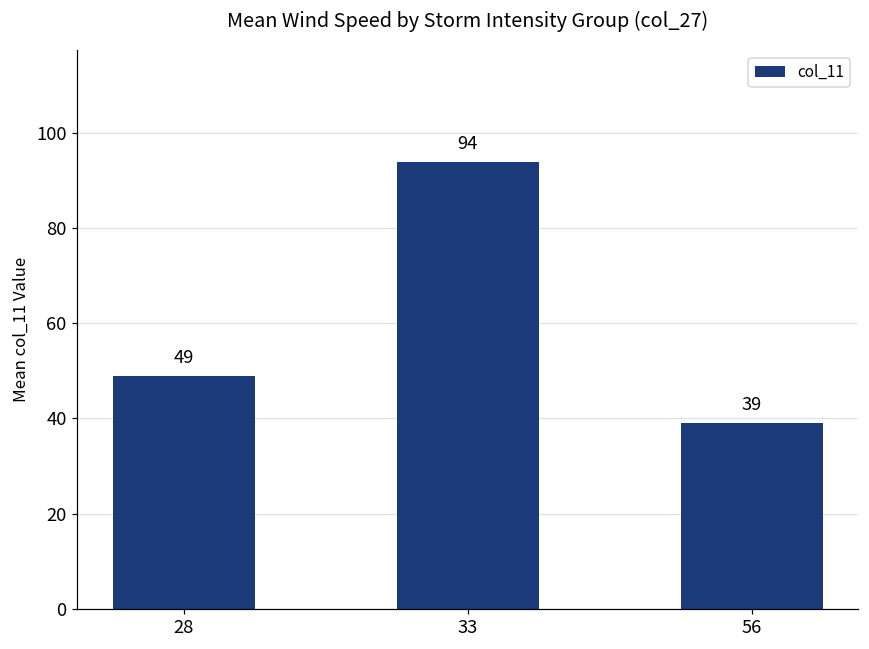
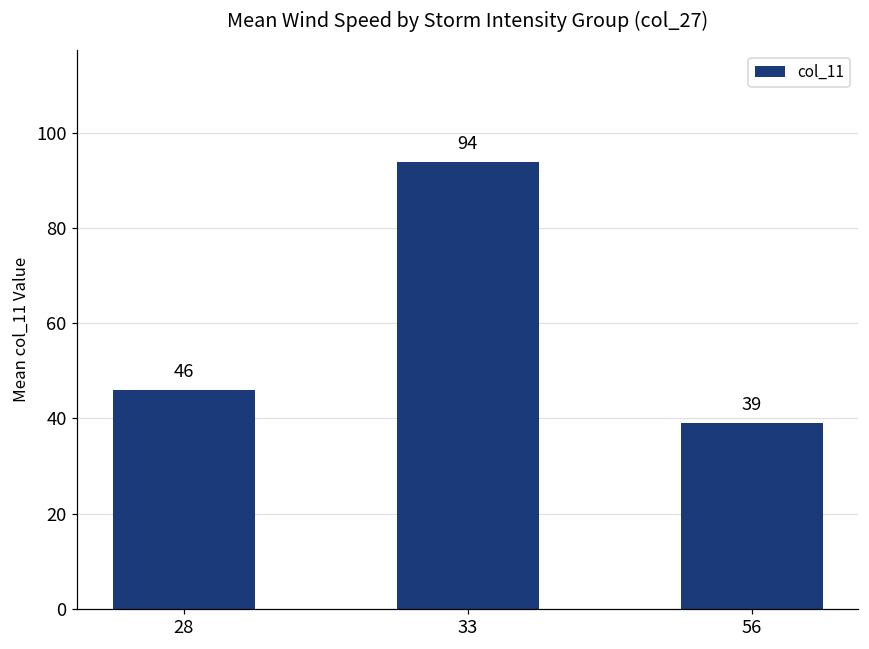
  {
-   "28": 49,
+   "28": 46,
    "33": 94,
    "56": 39
  }
